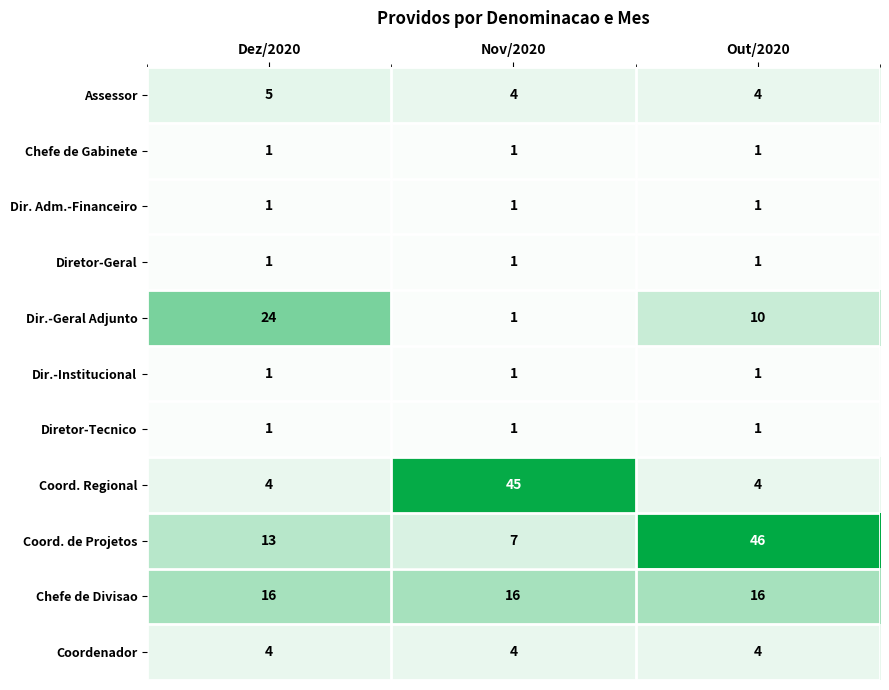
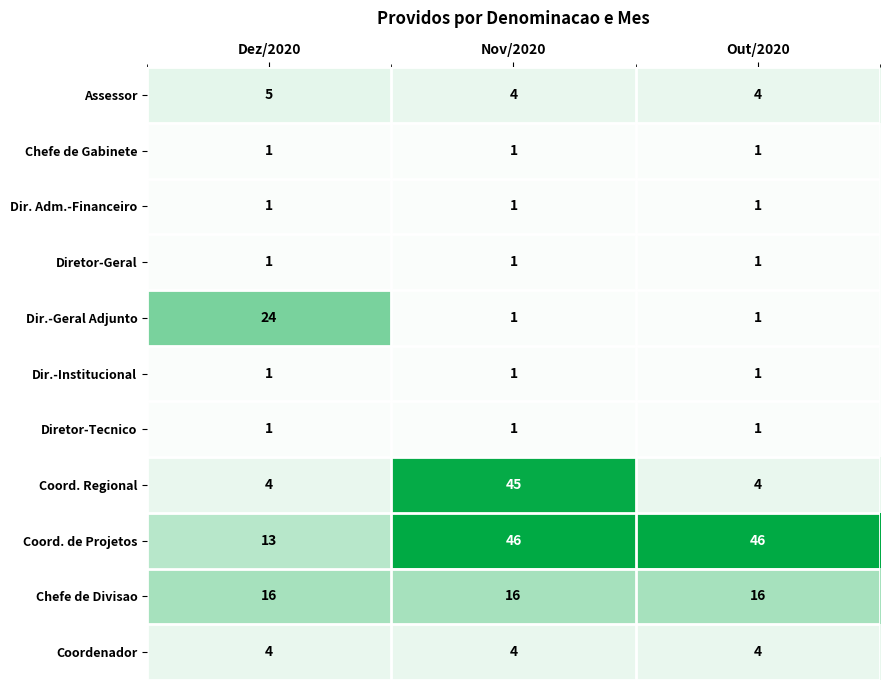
  {
    "Assessor": {
      "Dez/2020": 5,
      "Nov/2020": 4,
      "Out/2020": 4
    },
    "Chefe de Gabinete": {
      "Dez/2020": 1,
      "Nov/2020": 1,
      "Out/2020": 1
    },
    "Dir. Adm.-Financeiro": {
      "Dez/2020": 1,
      "Nov/2020": 1,
      "Out/2020": 1
    },
    "Diretor-Geral": {
      "Dez/2020": 1,
      "Nov/2020": 1,
      "Out/2020": 1
    },
    "Dir.-Geral Adjunto": {
      "Dez/2020": 24,
      "Nov/2020": 1,
-     "Out/2020": 10
+     "Out/2020": 1
    },
    "Dir.-Institucional": {
      "Dez/2020": 1,
      "Nov/2020": 1,
      "Out/2020": 1
    },
    "Diretor-Tecnico": {
      "Dez/2020": 1,
      "Nov/2020": 1,
      "Out/2020": 1
    },
    "Coord. Regional": {
      "Dez/2020": 4,
      "Nov/2020": 45,
      "Out/2020": 4
    },
    "Coord. de Projetos": {
      "Dez/2020": 13,
-     "Nov/2020": 7,
+     "Nov/2020": 46,
      "Out/2020": 46
    },
    "Chefe de Divisao": {
      "Dez/2020": 16,
      "Nov/2020": 16,
      "Out/2020": 16
    },
    "Coordenador": {
      "Dez/2020": 4,
      "Nov/2020": 4,
      "Out/2020": 4
    }
  }
